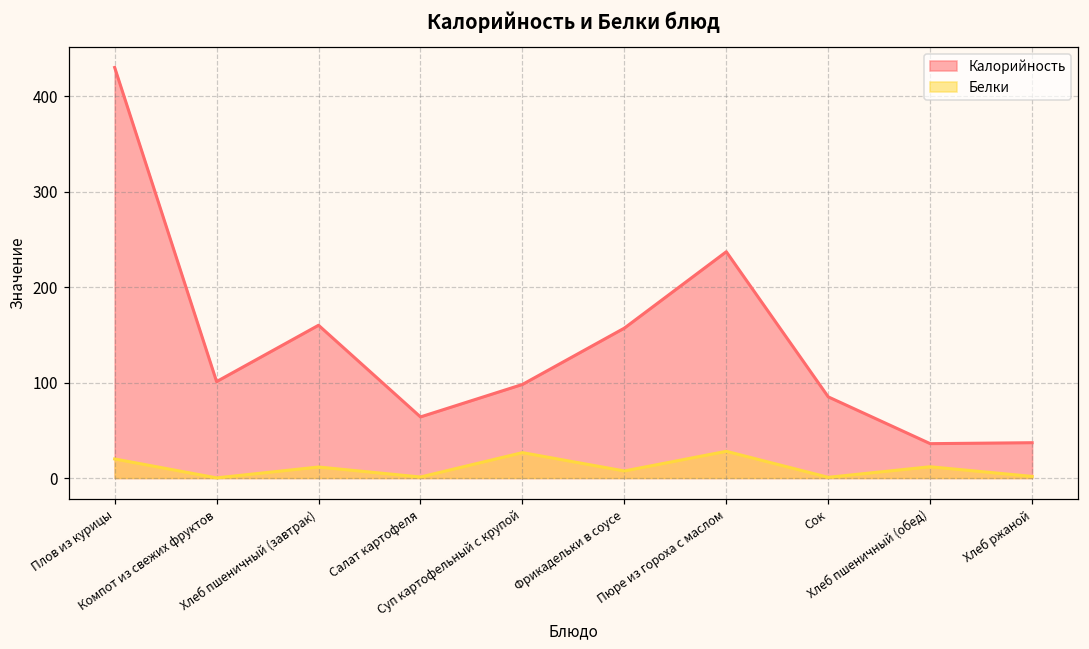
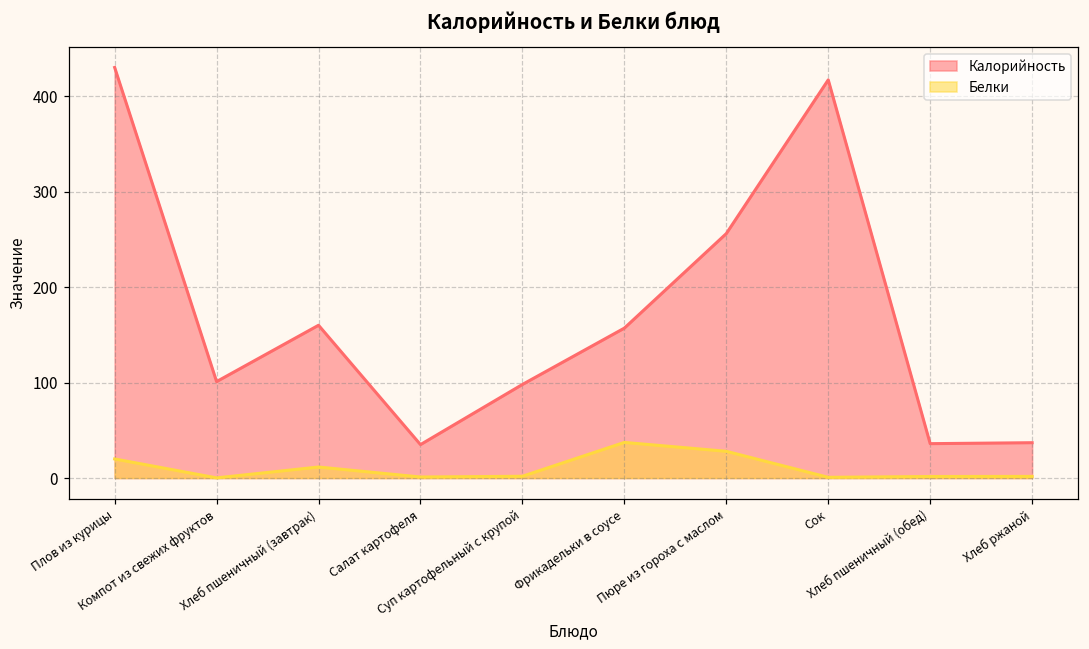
  {
    "Калорийность": {
      "Плов из курицы": 430,
      "Компот из свежих фруктов": 100,
      "Хлеб пшеничный (завтрак)": 160,
-     "Салат картофеля": 60,
+     "Салат картофеля": 40,
      "Суп картофельный с крупой": 100,
      "Фрикадельки в соусе": 160,
-     "Пюре из гороха с маслом": 240,
-     "Сок": 90,
+     "Пюре из гороха с маслом": 260,
+     "Сок": 420,
      "Хлеб пшеничный (обед)": 40,
      "Хлеб ржаной": 40
    },
    "Белки": {
      "Плов из курицы": 20,
      "Компот из свежих фруктов": 0,
      "Хлеб пшеничный (завтрак)": 10,
      "Салат картофеля": 0,
-     "Суп картофельный с крупой": 30,
-     "Фрикадельки в соусе": 10,
+     "Суп картофельный с крупой": 0,
+     "Фрикадельки в соусе": 40,
      "Пюре из гороха с маслом": 30,
      "Сок": 0,
-     "Хлеб пшеничный (обед)": 10,
+     "Хлеб пшеничный (обед)": 0,
      "Хлеб ржаной": 0
    }
  }
